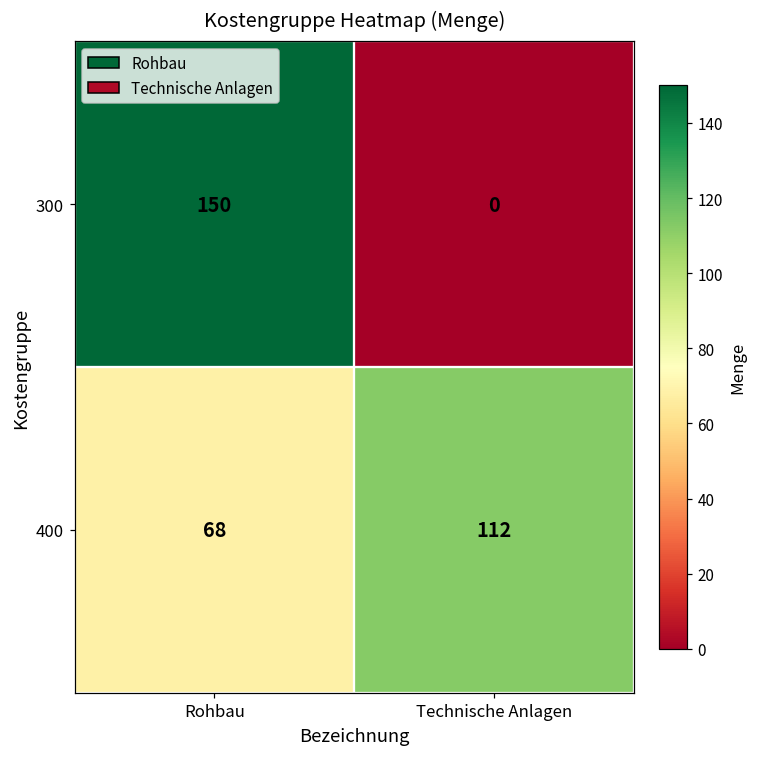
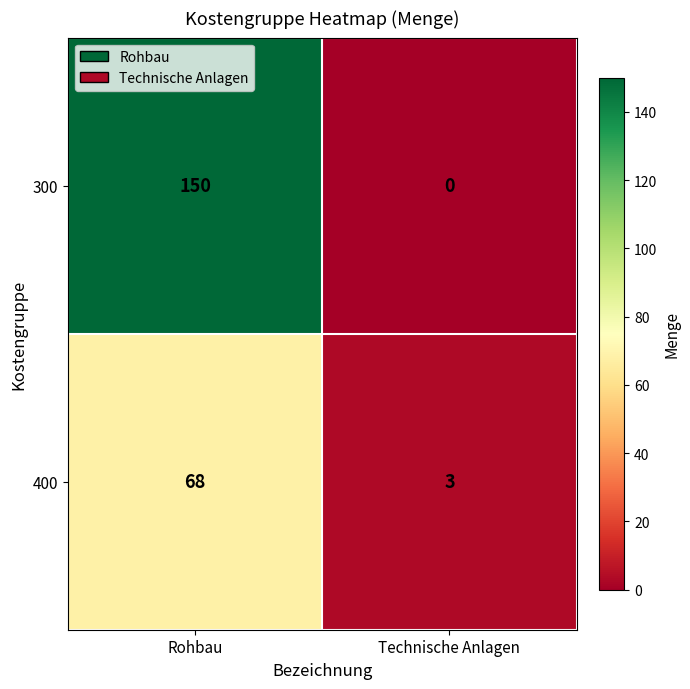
  {
    "300": {
      "Rohbau": 150,
      "Technische Anlagen": 0
    },
    "400": {
      "Rohbau": 68,
-     "Technische Anlagen": 112
+     "Technische Anlagen": 3
    }
  }
